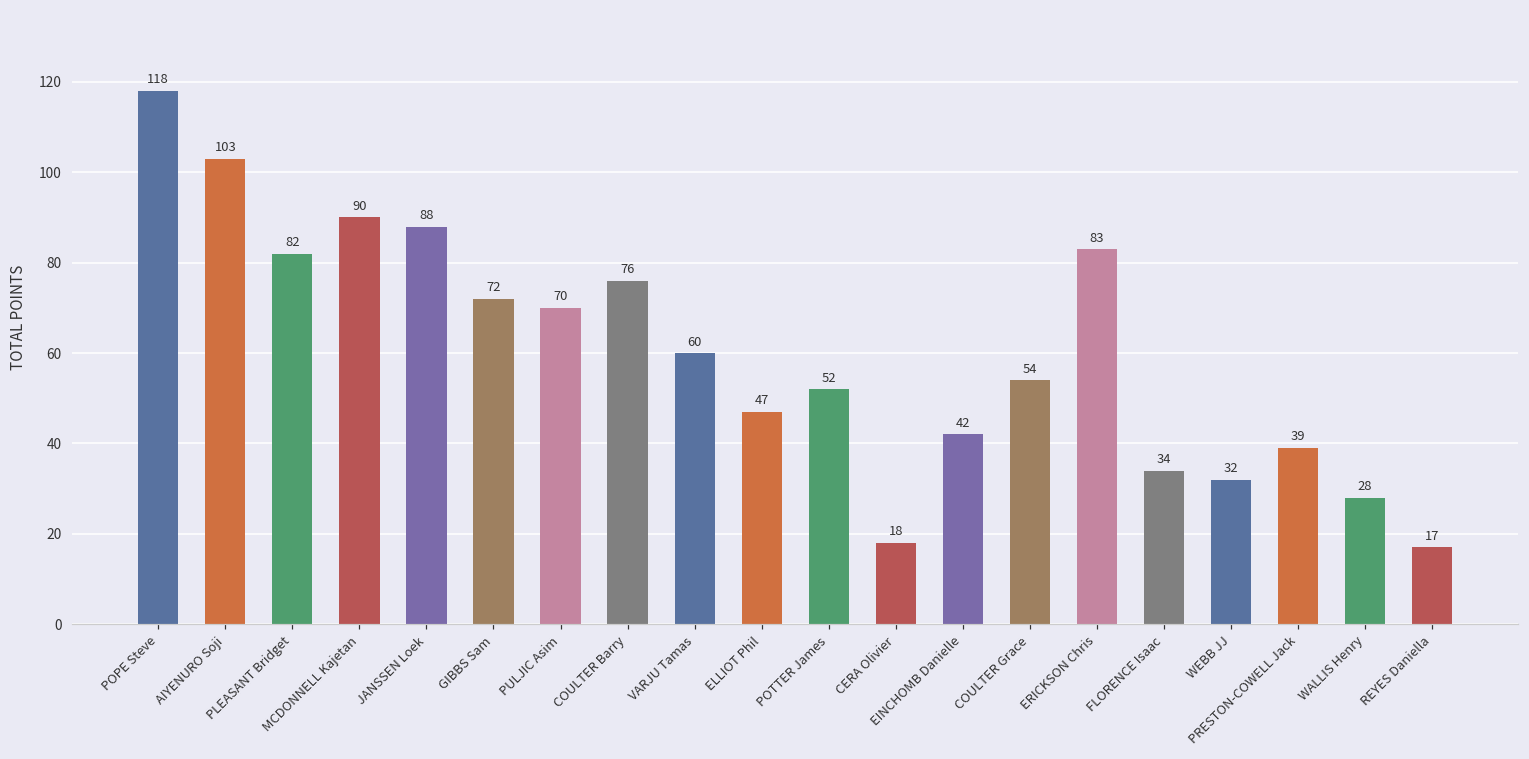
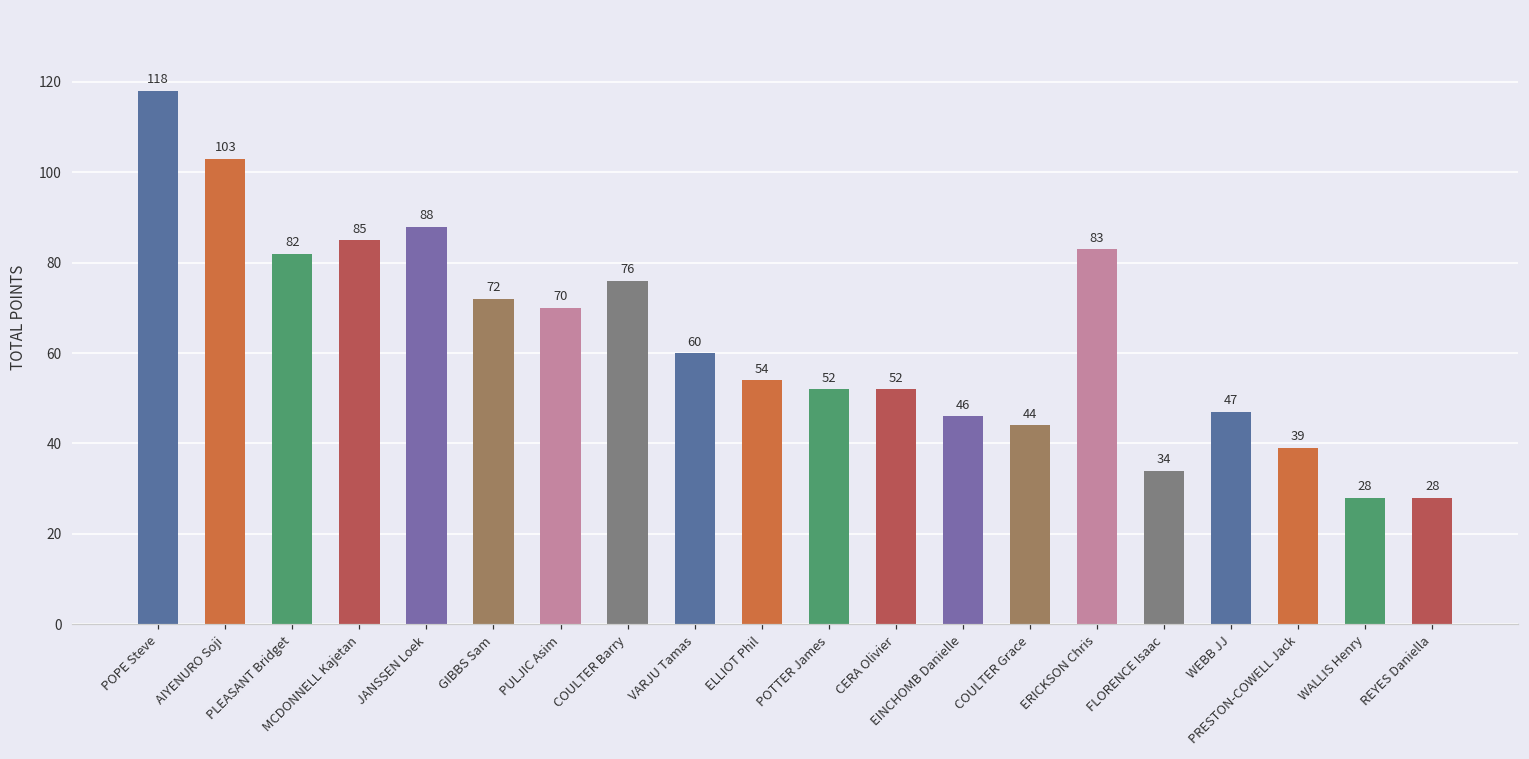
  {
    "POPE Steve": 118,
    "AIYENURO Soji": 103,
    "PLEASANT Bridget": 82,
-   "MCDONNELL Kajetan": 90,
+   "MCDONNELL Kajetan": 85,
    "JANSSEN Loek": 88,
    "GIBBS Sam": 72,
    "PULJIC Asim": 70,
    "COULTER Barry": 76,
    "VARJU Tamas": 60,
-   "ELLIOT Phil": 47,
+   "ELLIOT Phil": 54,
    "POTTER James": 52,
-   "CERA Olivier": 18,
-   "EINCHOMB Danielle": 42,
-   "COULTER Grace": 54,
+   "CERA Olivier": 52,
+   "EINCHOMB Danielle": 46,
+   "COULTER Grace": 44,
    "ERICKSON Chris": 83,
    "FLORENCE Isaac": 34,
-   "WEBB JJ": 32,
+   "WEBB JJ": 47,
    "PRESTON-COWELL Jack": 39,
    "WALLIS Henry": 28,
-   "REYES Daniella": 17
+   "REYES Daniella": 28
  }
